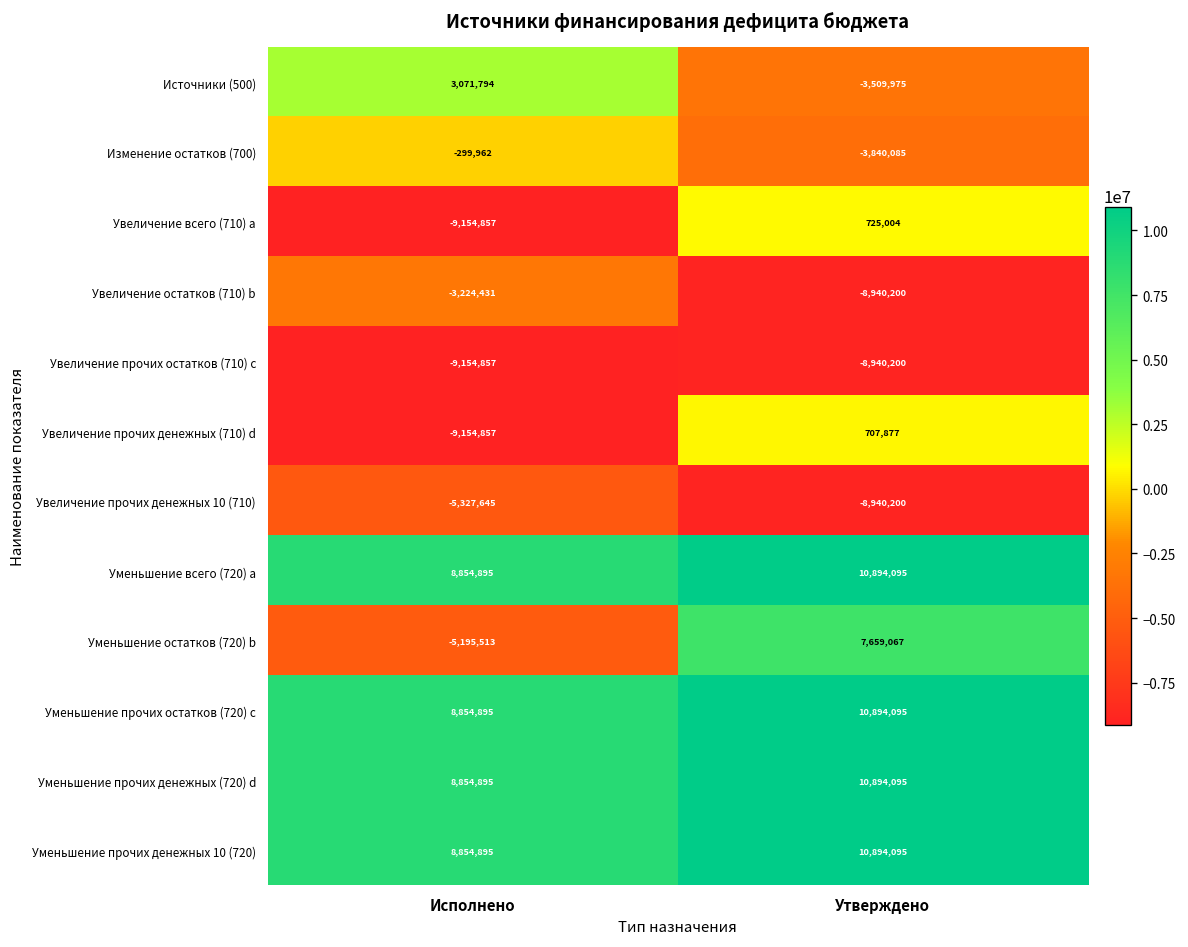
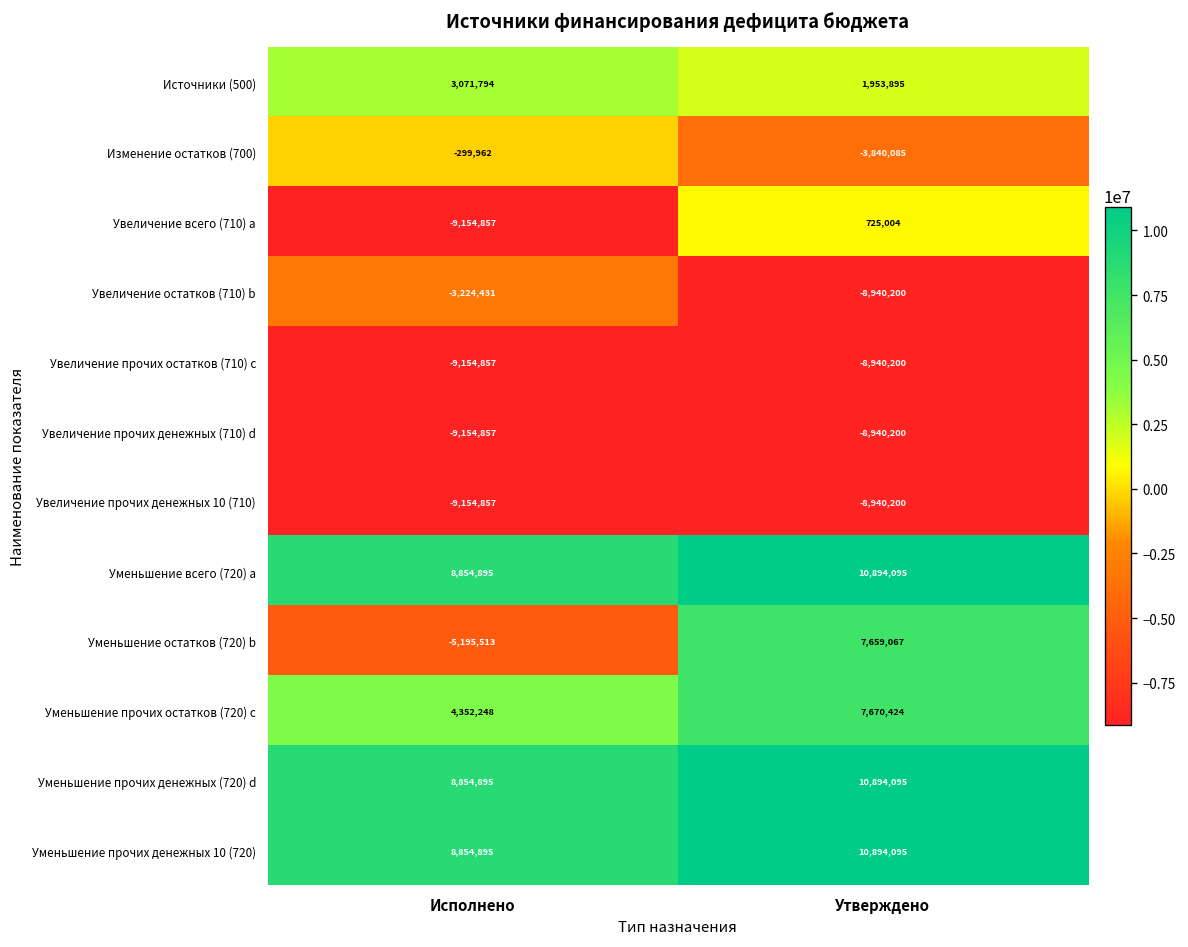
  {
    "Источники (500)": {
      "Исполнено": "3,071,794",
-     "Утверждено": "-3,509,975"
+     "Утверждено": "1,953,895"
    },
    "Изменение остатков (700)": {
      "Исполнено": "-299,962",
      "Утверждено": "-3,840,085"
    },
    "Увеличение всего (710) a": {
      "Исполнено": "-9,154,857",
      "Утверждено": "725,004"
    },
    "Увеличение остатков (710) b": {
      "Исполнено": "-3,224,431",
      "Утверждено": "-8,940,200"
    },
    "Увеличение прочих остатков (710) c": {
      "Исполнено": "-9,154,857",
      "Утверждено": "-8,940,200"
    },
    "Увеличение прочих денежных (710) d": {
      "Исполнено": "-9,154,857",
-     "Утверждено": "707,877"
+     "Утверждено": "-8,940,200"
    },
    "Увеличение прочих денежных 10 (710)": {
-     "Исполнено": "-5,327,645",
+     "Исполнено": "-9,154,857",
      "Утверждено": "-8,940,200"
    },
    "Уменьшение всего (720) a": {
      "Исполнено": "8,854,895",
      "Утверждено": "10,894,095"
    },
    "Уменьшение остатков (720) b": {
      "Исполнено": "-5,195,513",
      "Утверждено": "7,659,067"
    },
    "Уменьшение прочих остатков (720) c": {
-     "Исполнено": "8,854,895",
-     "Утверждено": "10,894,095"
+     "Исполнено": "4,352,248",
+     "Утверждено": "7,670,424"
    },
    "Уменьшение прочих денежных (720) d": {
      "Исполнено": "8,854,895",
      "Утверждено": "10,894,095"
    },
    "Уменьшение прочих денежных 10 (720)": {
      "Исполнено": "8,854,895",
      "Утверждено": "10,894,095"
    }
  }
